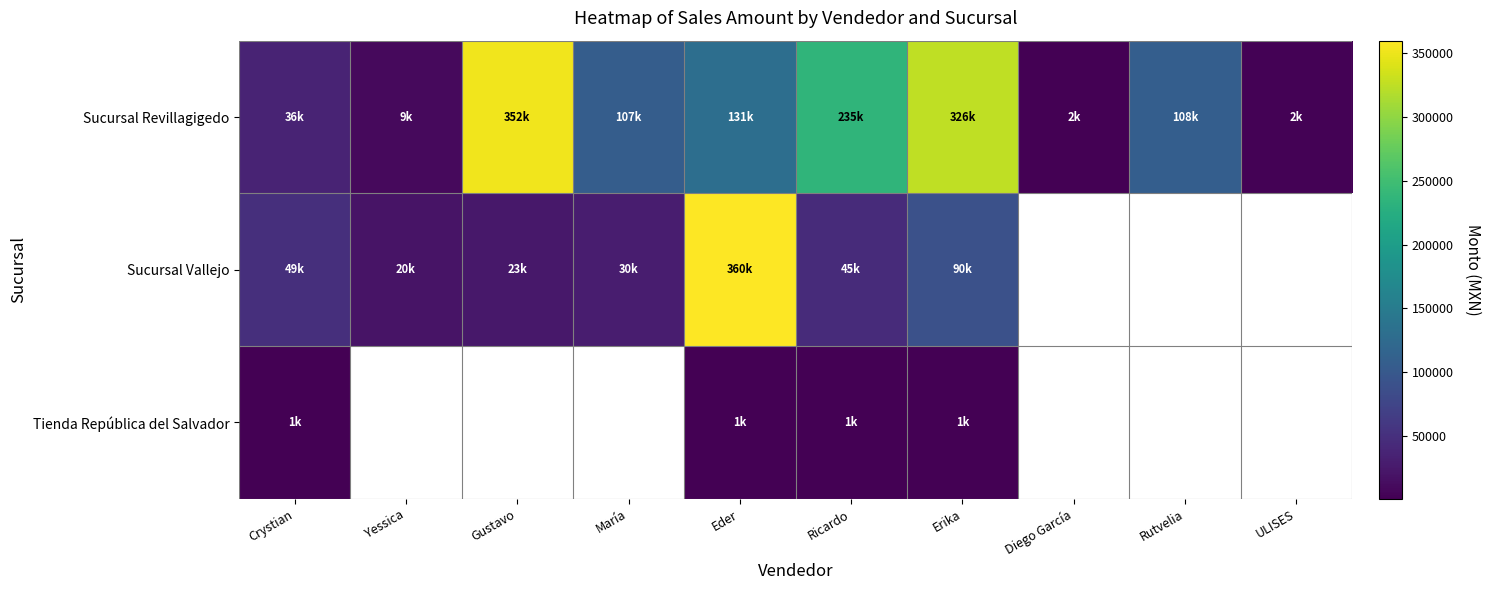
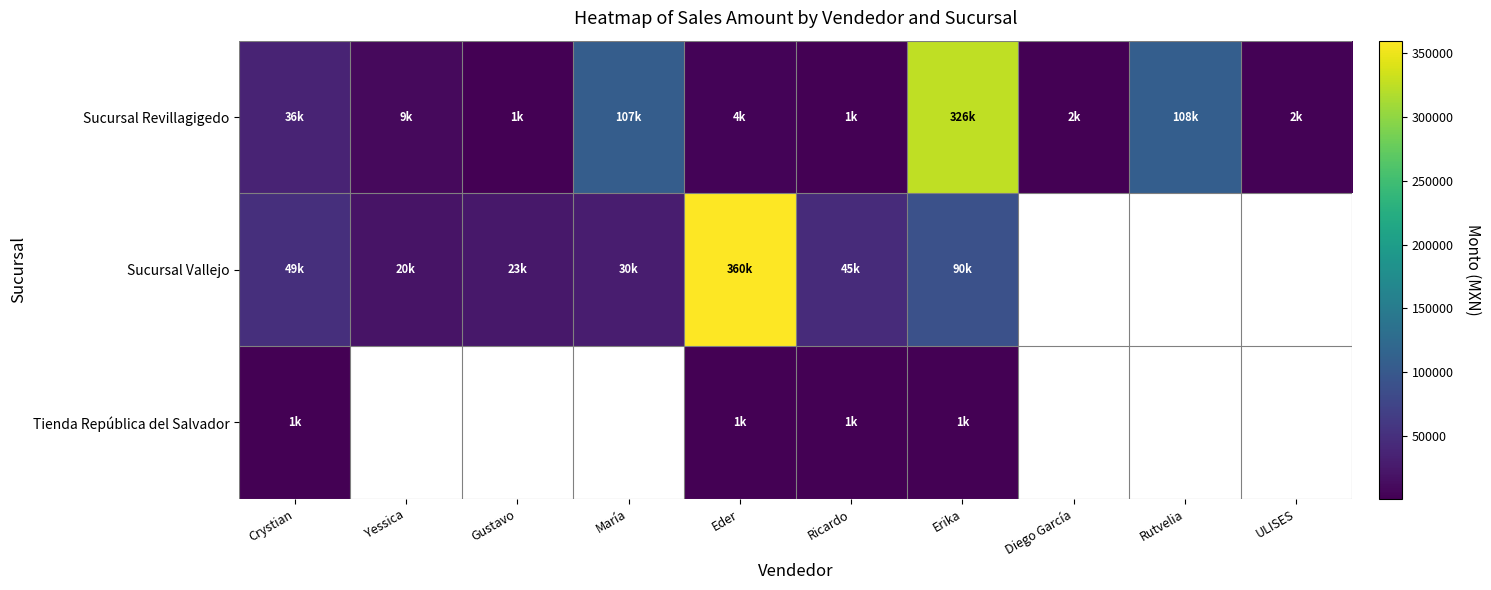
  {
    "Sucursal Revillagigedo": {
      "Crystian": "36k",
      "Yessica": "9k",
-     "Gustavo": "352k",
+     "Gustavo": "1k",
      "María": "107k",
-     "Eder": "131k",
-     "Ricardo": "235k",
+     "Eder": "4k",
+     "Ricardo": "1k",
      "Erika": "326k",
      "Diego García": "2k",
      "Rutvelia": "108k",
      "ULISES": "2k"
    },
    "Sucursal Vallejo": {
      "Crystian": "49k",
      "Yessica": "20k",
      "Gustavo": "23k",
      "María": "30k",
      "Eder": "360k",
      "Ricardo": "45k",
      "Erika": "90k"
    },
    "Tienda República del Salvador": {
      "Crystian": "1k",
      "Eder": "1k",
      "Ricardo": "1k",
      "Erika": "1k"
    }
  }
